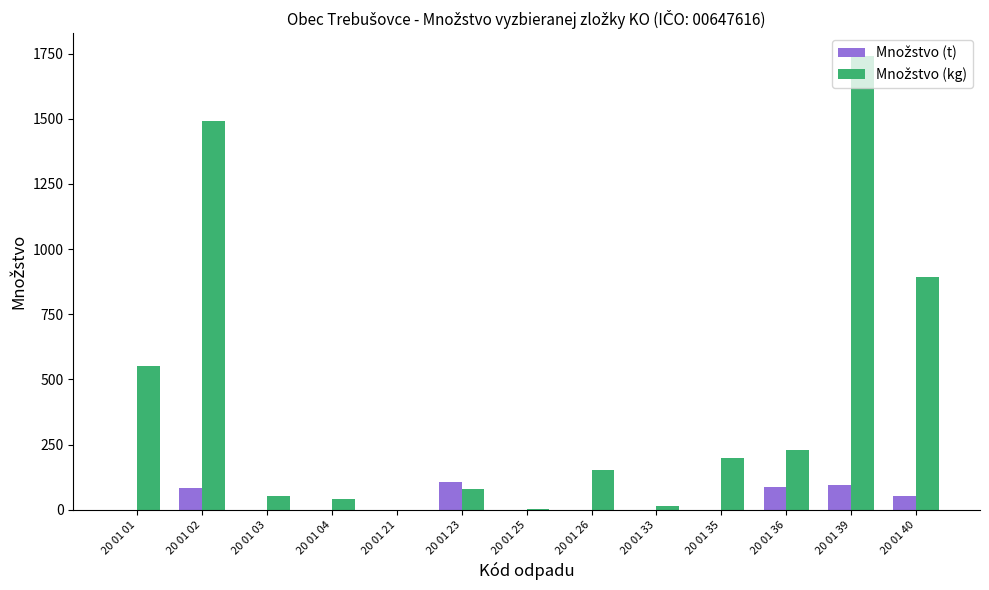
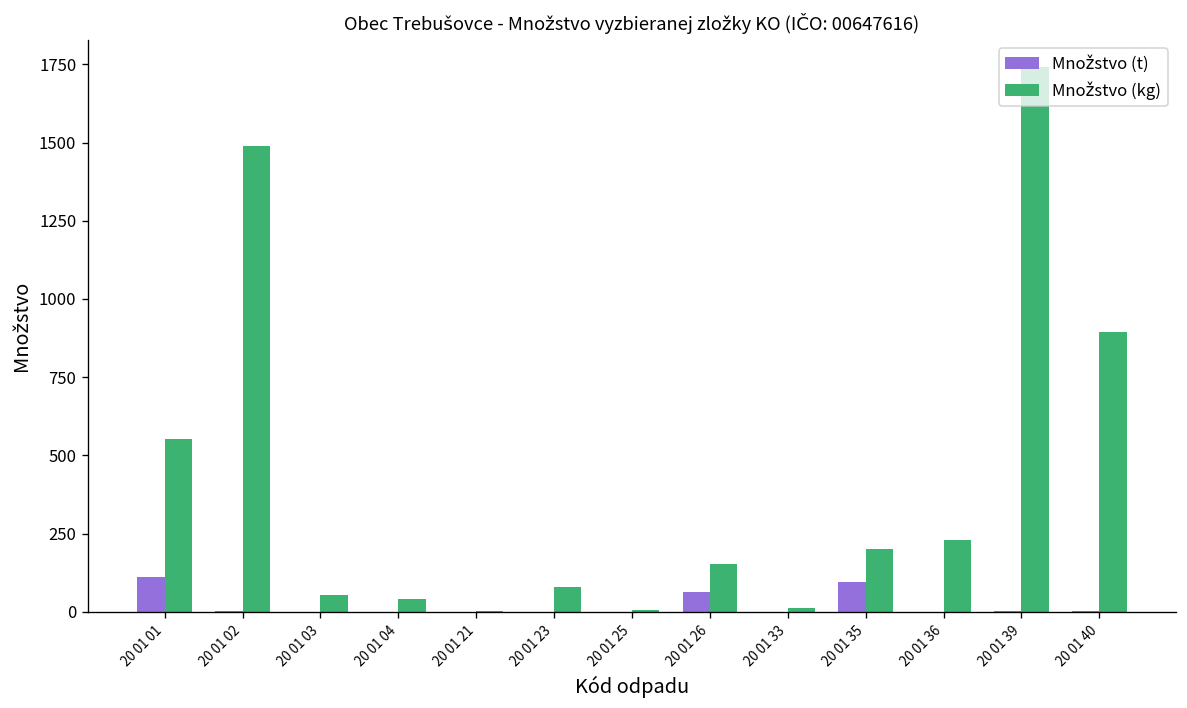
  {
    "Množstvo (t)": {
-     "20 01 01": 0,
-     "20 01 02": 80,
-     "20 01 23": 110,
-     "20 01 26": 0,
-     "20 01 35": 0,
-     "20 01 36": 90,
-     "20 01 39": 90,
-     "20 01 40": 50
+     "20 01 01": 110,
+     "20 01 02": 0,
+     "20 01 23": 0,
+     "20 01 26": 60,
+     "20 01 35": 100,
+     "20 01 36": 0,
+     "20 01 39": 0,
+     "20 01 40": 0
    },
    "Množstvo (kg)": {
      "20 01 01": 550,
      "20 01 02": 1490,
      "20 01 03": 50,
      "20 01 04": 40,
      "20 01 23": 80,
      "20 01 26": 150,
      "20 01 33": 10,
      "20 01 35": 200,
      "20 01 36": 230,
      "20 01 40": 890
    }
  }
